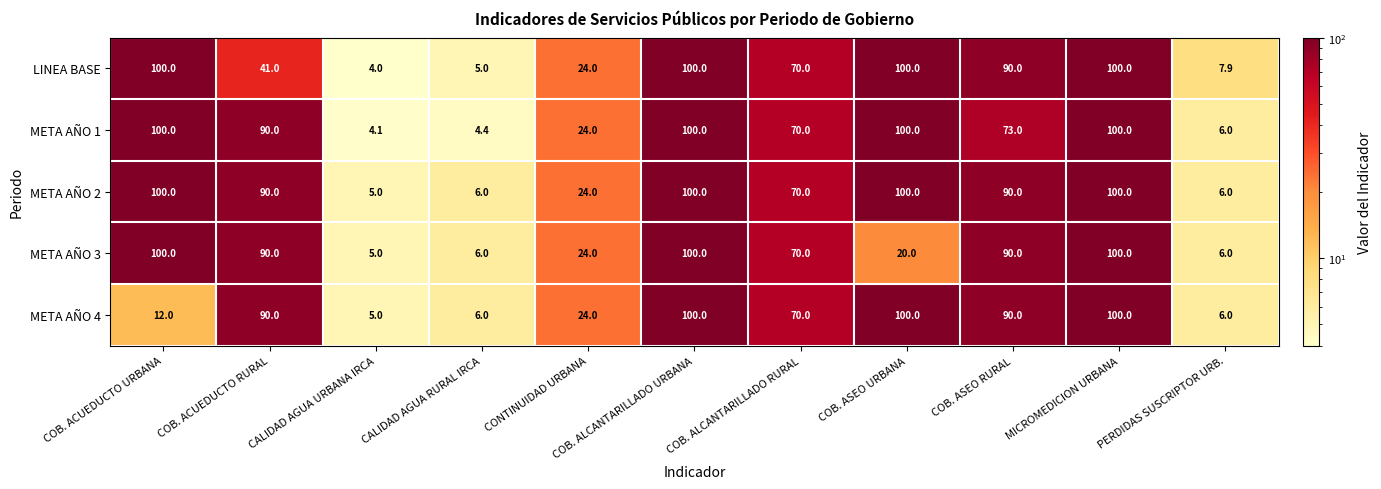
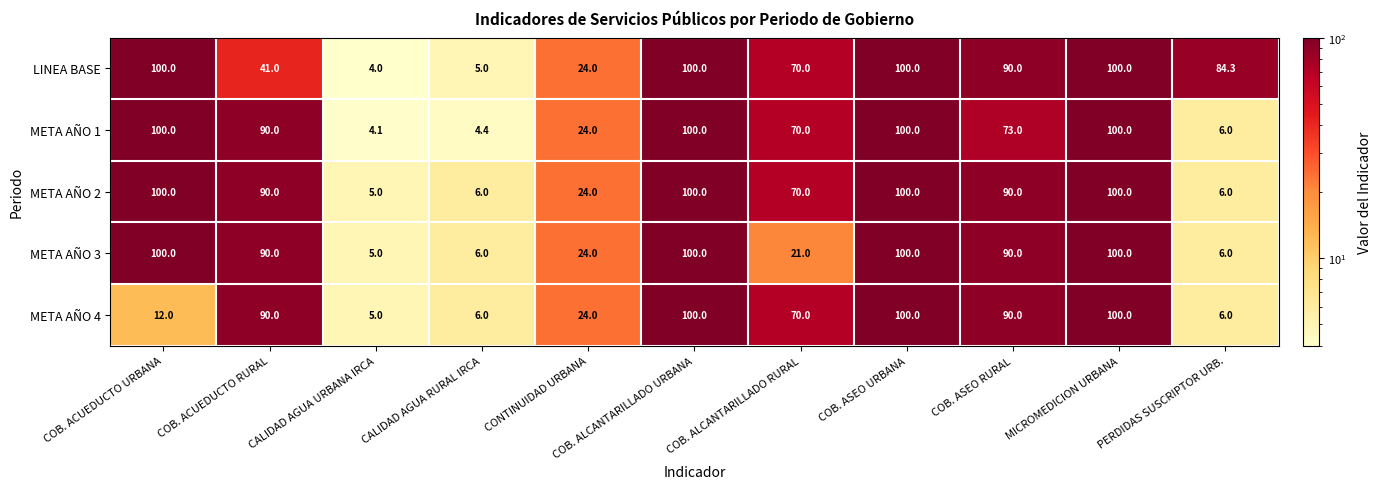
  {
    "LINEA BASE": {
      "COB. ACUEDUCTO URBANA": 100.0,
      "COB. ACUEDUCTO RURAL": 41.0,
      "CALIDAD AGUA URBANA IRCA": 4.0,
      "CALIDAD AGUA RURAL IRCA": 5.0,
      "CONTINUIDAD URBANA": 24.0,
      "COB. ALCANTARILLADO URBANA": 100.0,
      "COB. ALCANTARILLADO RURAL": 70.0,
      "COB. ASEO URBANA": 100.0,
      "COB. ASEO RURAL": 90.0,
      "MICROMEDICION URBANA": 100.0,
-     "PERDIDAS SUSCRIPTOR URB.": 7.9
+     "PERDIDAS SUSCRIPTOR URB.": 84.3
    },
    "META AÑO 1": {
      "COB. ACUEDUCTO URBANA": 100.0,
      "COB. ACUEDUCTO RURAL": 90.0,
      "CALIDAD AGUA URBANA IRCA": 4.1,
      "CALIDAD AGUA RURAL IRCA": 4.4,
      "CONTINUIDAD URBANA": 24.0,
      "COB. ALCANTARILLADO URBANA": 100.0,
      "COB. ALCANTARILLADO RURAL": 70.0,
      "COB. ASEO URBANA": 100.0,
      "COB. ASEO RURAL": 73.0,
      "MICROMEDICION URBANA": 100.0,
      "PERDIDAS SUSCRIPTOR URB.": 6.0
    },
    "META AÑO 2": {
      "COB. ACUEDUCTO URBANA": 100.0,
      "COB. ACUEDUCTO RURAL": 90.0,
      "CALIDAD AGUA URBANA IRCA": 5.0,
      "CALIDAD AGUA RURAL IRCA": 6.0,
      "CONTINUIDAD URBANA": 24.0,
      "COB. ALCANTARILLADO URBANA": 100.0,
      "COB. ALCANTARILLADO RURAL": 70.0,
      "COB. ASEO URBANA": 100.0,
      "COB. ASEO RURAL": 90.0,
      "MICROMEDICION URBANA": 100.0,
      "PERDIDAS SUSCRIPTOR URB.": 6.0
    },
    "META AÑO 3": {
      "COB. ACUEDUCTO URBANA": 100.0,
      "COB. ACUEDUCTO RURAL": 90.0,
      "CALIDAD AGUA URBANA IRCA": 5.0,
      "CALIDAD AGUA RURAL IRCA": 6.0,
      "CONTINUIDAD URBANA": 24.0,
      "COB. ALCANTARILLADO URBANA": 100.0,
-     "COB. ALCANTARILLADO RURAL": 70.0,
-     "COB. ASEO URBANA": 20.0,
+     "COB. ALCANTARILLADO RURAL": 21.0,
+     "COB. ASEO URBANA": 100.0,
      "COB. ASEO RURAL": 90.0,
      "MICROMEDICION URBANA": 100.0,
      "PERDIDAS SUSCRIPTOR URB.": 6.0
    },
    "META AÑO 4": {
      "COB. ACUEDUCTO URBANA": 12.0,
      "COB. ACUEDUCTO RURAL": 90.0,
      "CALIDAD AGUA URBANA IRCA": 5.0,
      "CALIDAD AGUA RURAL IRCA": 6.0,
      "CONTINUIDAD URBANA": 24.0,
      "COB. ALCANTARILLADO URBANA": 100.0,
      "COB. ALCANTARILLADO RURAL": 70.0,
      "COB. ASEO URBANA": 100.0,
      "COB. ASEO RURAL": 90.0,
      "MICROMEDICION URBANA": 100.0,
      "PERDIDAS SUSCRIPTOR URB.": 6.0
    }
  }
